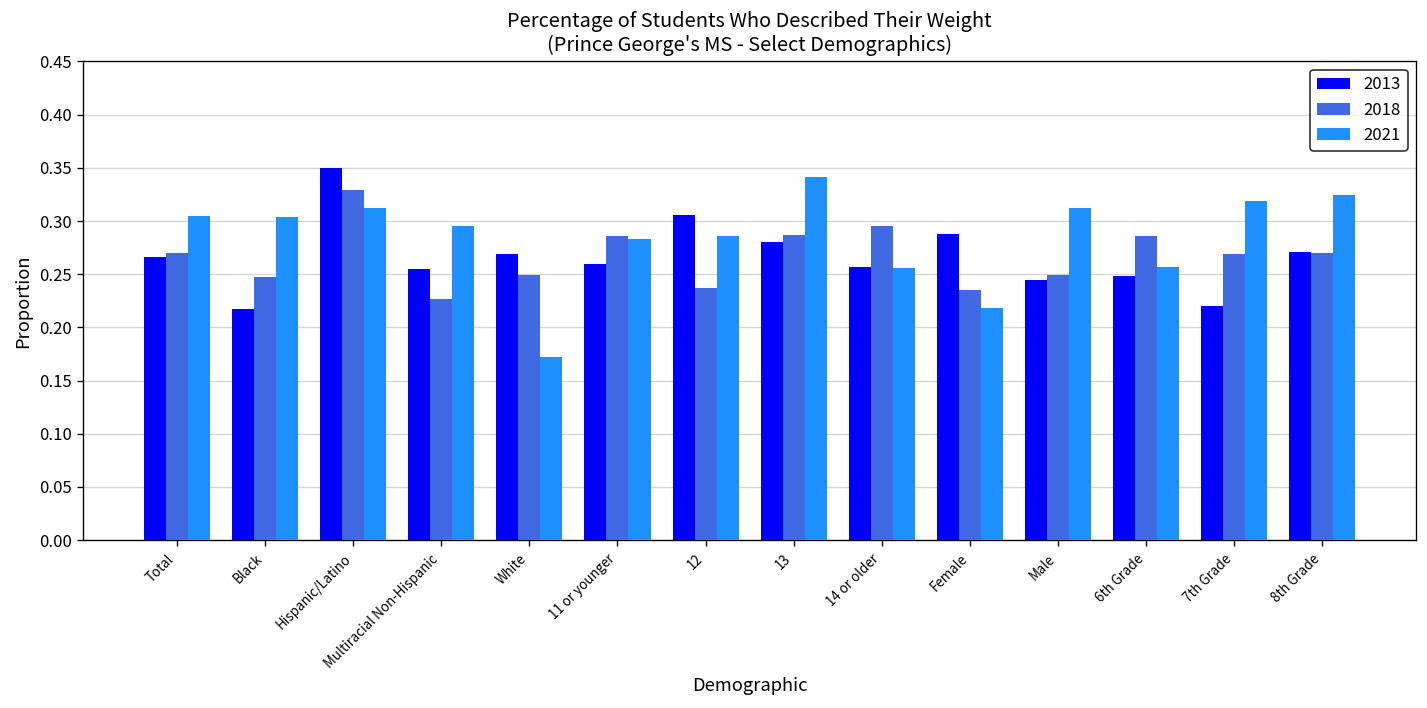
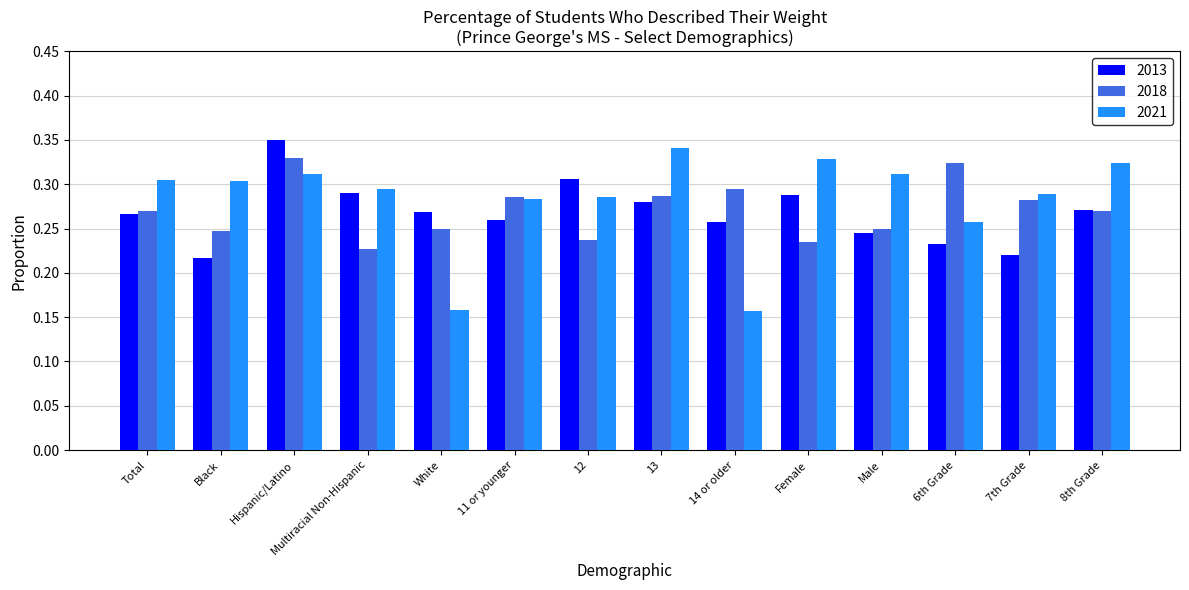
  {
    "2013": {
      "Total": 0.27,
      "Black": 0.22,
      "Hispanic/Latino": 0.35,
-     "Multiracial Non-Hispanic": 0.26,
+     "Multiracial Non-Hispanic": 0.29,
      "White": 0.27,
      "11 or younger": 0.26,
      "12": 0.31,
      "13": 0.28,
      "14 or older": 0.26,
      "Female": 0.29,
      "Male": 0.25,
-     "6th Grade": 0.25,
+     "6th Grade": 0.23,
      "7th Grade": 0.22,
      "8th Grade": 0.27
    },
    "2018": {
      "Total": 0.27,
      "Black": 0.25,
      "Hispanic/Latino": 0.33,
      "Multiracial Non-Hispanic": 0.23,
      "White": 0.25,
      "11 or younger": 0.29,
      "12": 0.24,
      "13": 0.29,
      "14 or older": 0.30,
      "Female": 0.24,
      "Male": 0.25,
-     "6th Grade": 0.29,
-     "7th Grade": 0.27,
+     "6th Grade": 0.32,
+     "7th Grade": 0.28,
      "8th Grade": 0.27
    },
    "2021": {
      "Total": 0.31,
      "Black": 0.30,
      "Hispanic/Latino": 0.31,
      "Multiracial Non-Hispanic": 0.30,
-     "White": 0.17,
+     "White": 0.16,
      "11 or younger": 0.28,
      "12": 0.29,
      "13": 0.34,
-     "14 or older": 0.26,
-     "Female": 0.22,
+     "14 or older": 0.16,
+     "Female": 0.33,
      "Male": 0.31,
      "6th Grade": 0.26,
-     "7th Grade": 0.32,
+     "7th Grade": 0.29,
      "8th Grade": 0.32
    }
  }
